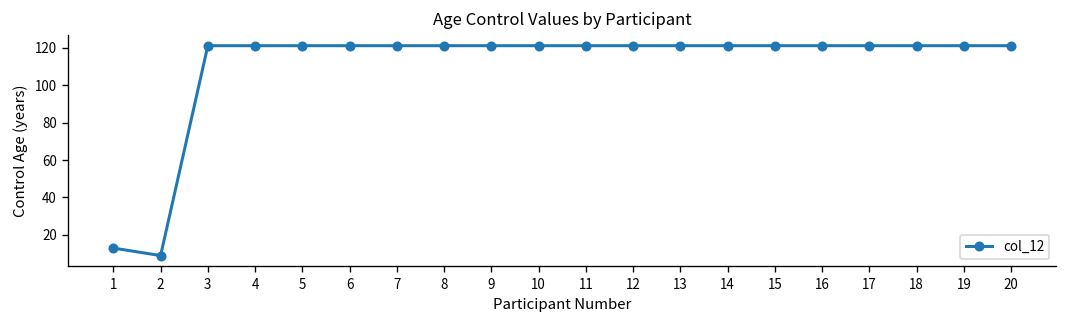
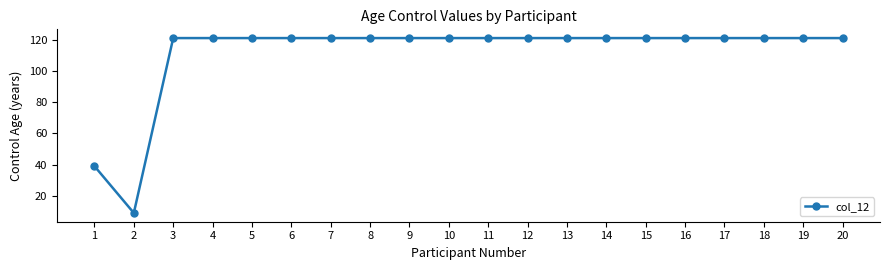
  {
-   "1": 13,
+   "1": 39,
    "2": 9,
    "3": 121,
    "4": 121,
    "5": 121,
    "6": 121,
    "7": 121,
    "8": 121,
    "9": 121,
    "10": 121,
    "11": 121,
    "12": 121,
    "13": 121,
    "14": 121,
    "15": 121,
    "16": 121,
    "17": 121,
    "18": 121,
    "19": 121,
    "20": 121
  }
